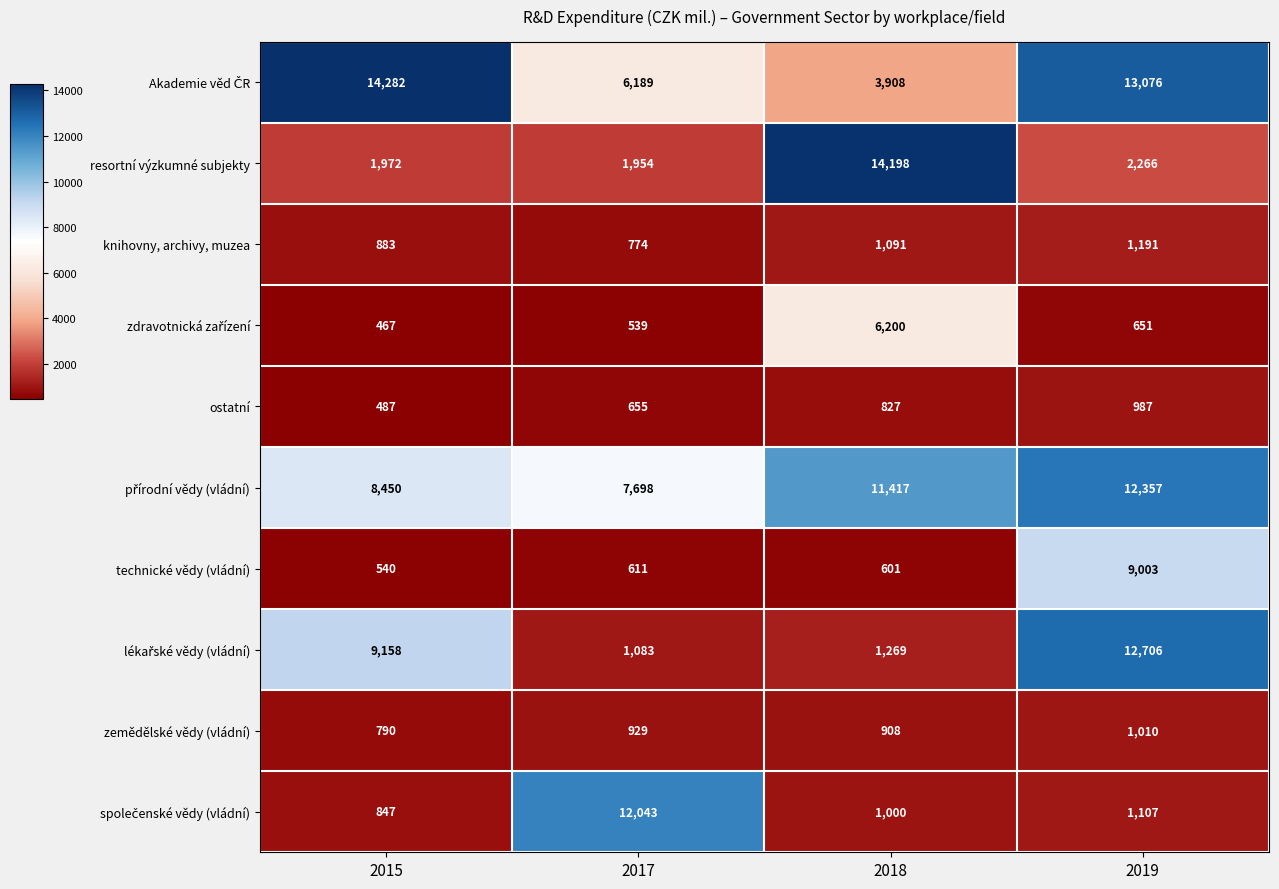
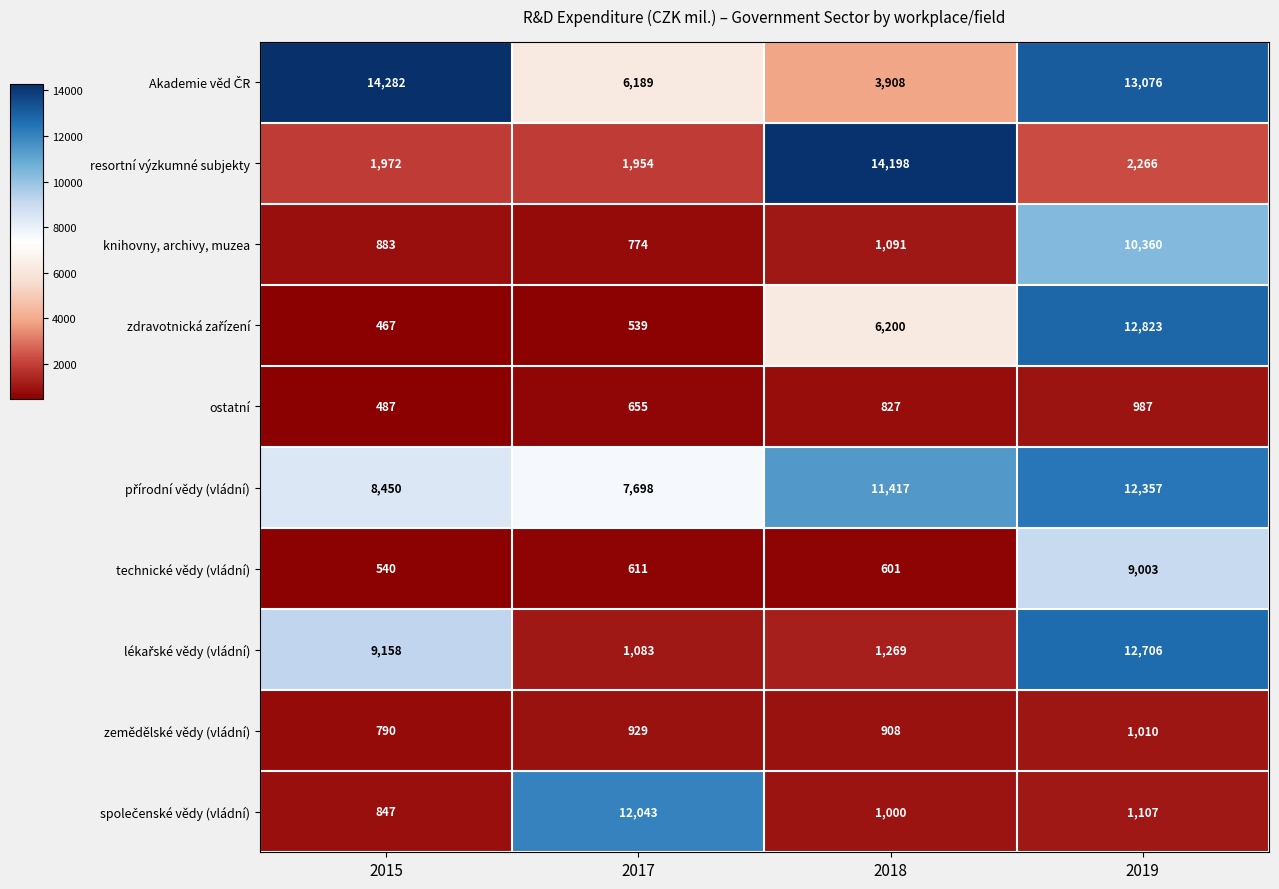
  {
    "Akademie věd ČR": {
      "2015": "14,282",
      "2017": "6,189",
      "2018": "3,908",
      "2019": "13,076"
    },
    "resortní výzkumné subjekty": {
      "2015": "1,972",
      "2017": "1,954",
      "2018": "14,198",
      "2019": "2,266"
    },
    "knihovny, archivy, muzea": {
      "2015": "883",
      "2017": "774",
      "2018": "1,091",
-     "2019": "1,191"
+     "2019": "10,360"
    },
    "zdravotnická zařízení": {
      "2015": "467",
      "2017": "539",
      "2018": "6,200",
-     "2019": "651"
+     "2019": "12,823"
    },
    "ostatní": {
      "2015": "487",
      "2017": "655",
      "2018": "827",
      "2019": "987"
    },
    "přírodní vědy (vládní)": {
      "2015": "8,450",
      "2017": "7,698",
      "2018": "11,417",
      "2019": "12,357"
    },
    "technické vědy (vládní)": {
      "2015": "540",
      "2017": "611",
      "2018": "601",
      "2019": "9,003"
    },
    "lékařské vědy (vládní)": {
      "2015": "9,158",
      "2017": "1,083",
      "2018": "1,269",
      "2019": "12,706"
    },
    "zemědělské vědy (vládní)": {
      "2015": "790",
      "2017": "929",
      "2018": "908",
      "2019": "1,010"
    },
    "společenské vědy (vládní)": {
      "2015": "847",
      "2017": "12,043",
      "2018": "1,000",
      "2019": "1,107"
    }
  }
